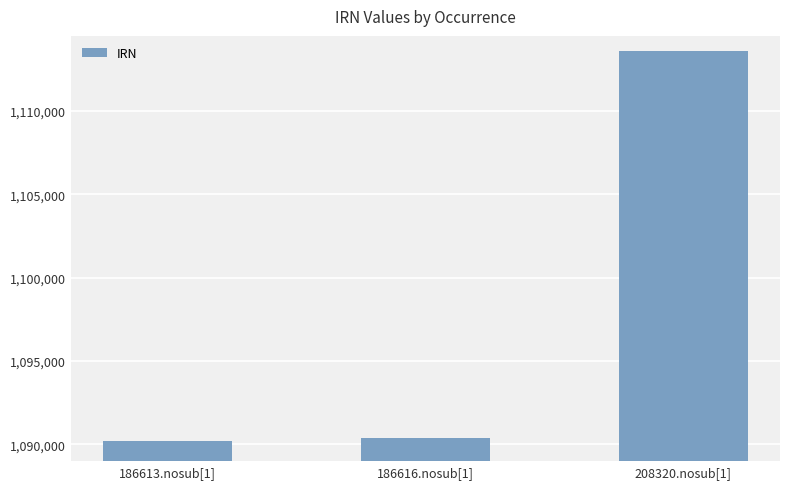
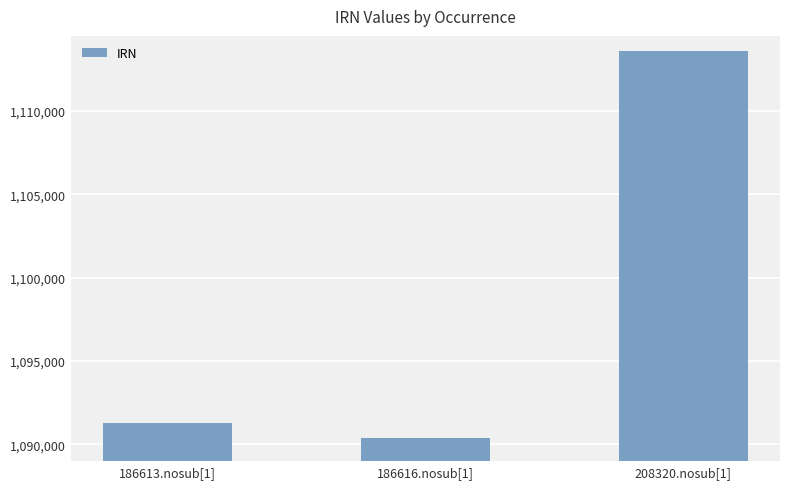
  {
-   "186613.nosub[1]": "1,090,200",
+   "186613.nosub[1]": "1,091,300",
    "186616.nosub[1]": "1,090,400",
    "208320.nosub[1]": "1,113,600"
  }
